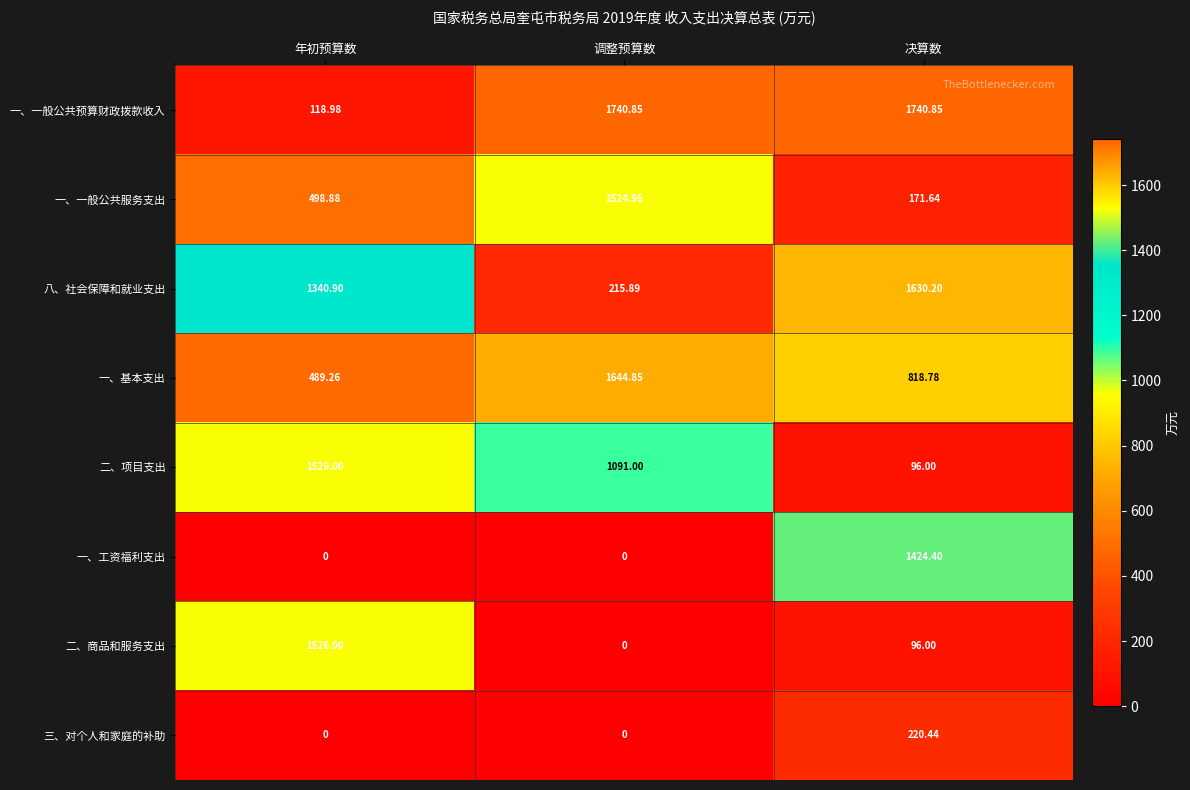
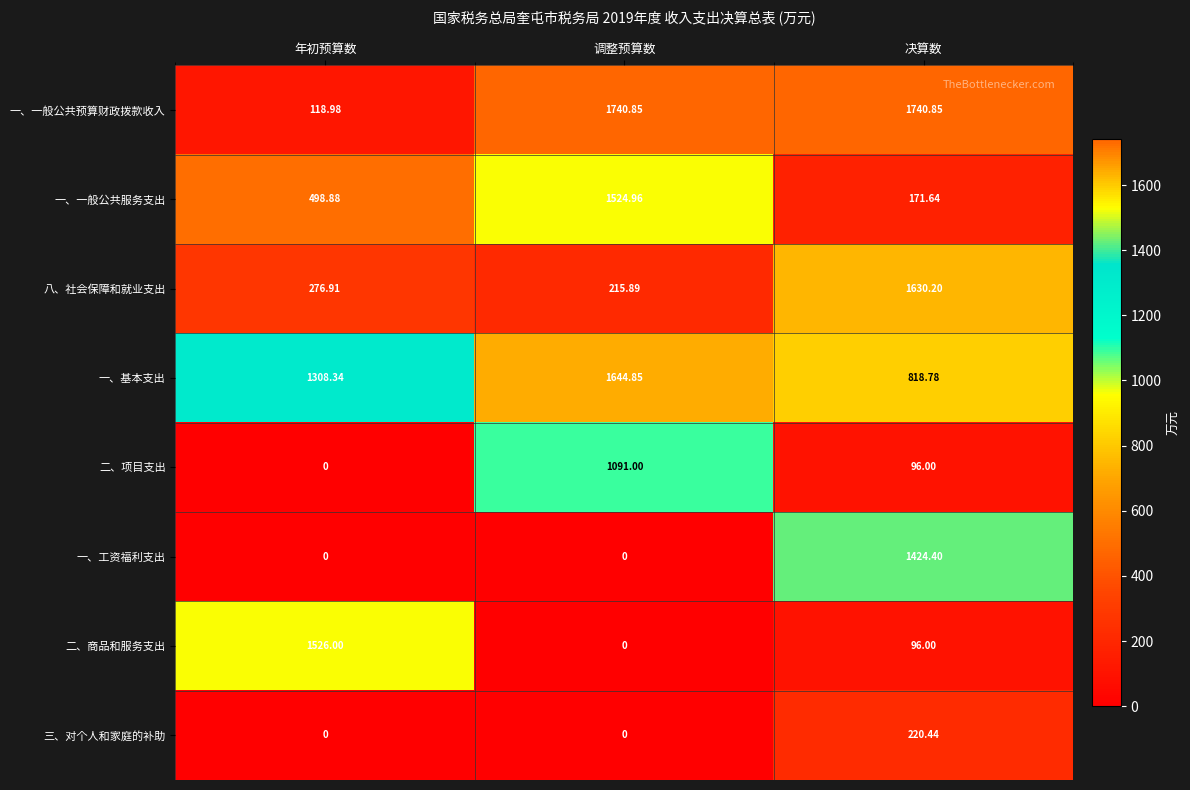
  {
    "一、一般公共预算财政拨款收入": {
      "年初预算数": 118.98,
      "调整预算数": 1740.85
    },
    "一、一般公共服务支出": {
      "年初预算数": 498.88,
      "调整预算数": 1524.96,
      "决算数": 171.64
    },
    "八、社会保障和就业支出": {
-     "年初预算数": 1340.90,
+     "年初预算数": 276.91,
      "调整预算数": 215.89,
      "决算数": 1630.20
    },
    "一、基本支出": {
-     "年初预算数": 489.26,
+     "年初预算数": 1308.34,
      "调整预算数": 1644.85,
      "决算数": 818.78
    },
    "二、项目支出": {
-     "年初预算数": 1529.00,
+     "年初预算数": 0,
      "调整预算数": 1091.00,
      "决算数": 96.00
    },
    "一、工资福利支出": {
      "年初预算数": 0,
      "调整预算数": 0,
      "决算数": 1424.40
    },
    "二、商品和服务支出": {
      "年初预算数": 1526.00,
      "调整预算数": 0,
      "决算数": 96.00
    },
    "三、对个人和家庭的补助": {
      "年初预算数": 0,
      "调整预算数": 0,
      "决算数": 220.44
    }
  }
